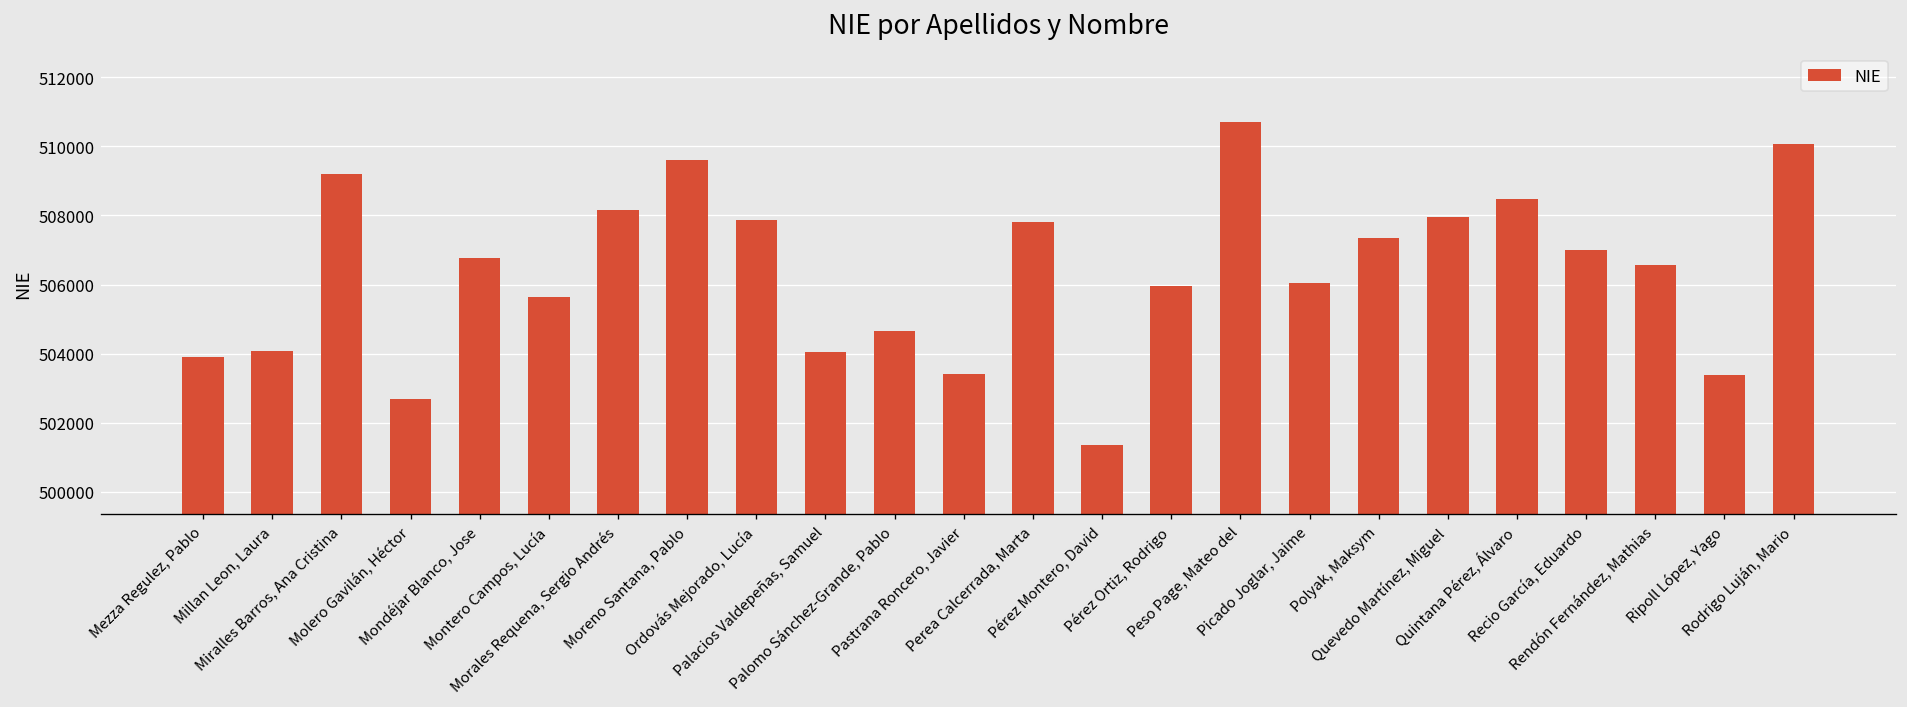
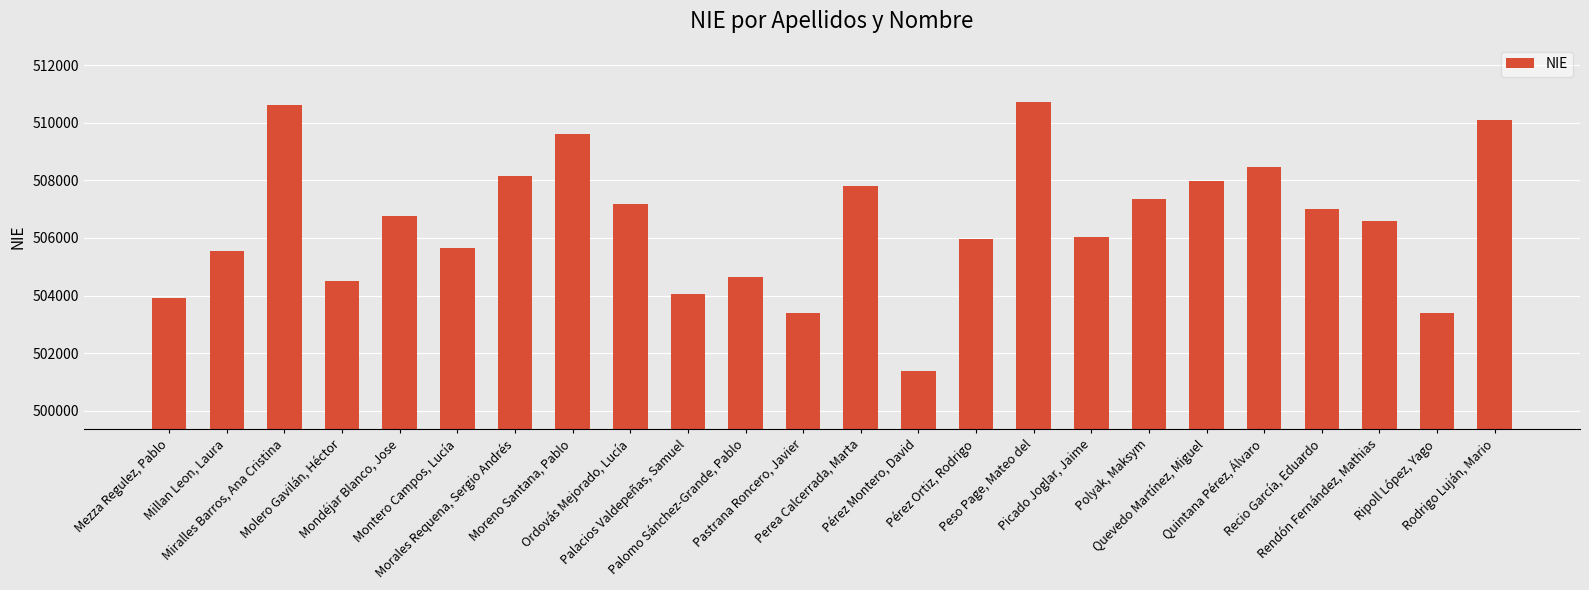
  {
    "Mezza Regulez, Pablo": 503900,
-   "Millan Leon, Laura": 504100,
-   "Miralles Barros, Ana Cristina": 509200,
-   "Molero Gavilán, Héctor": 502700,
+   "Millan Leon, Laura": 505600,
+   "Miralles Barros, Ana Cristina": 510600,
+   "Molero Gavilán, Héctor": 504500,
    "Mondéjar Blanco, Jose": 506800,
    "Montero Campos, Lucía": 505700,
    "Morales Requena, Sergio Andrés": 508100,
    "Moreno Santana, Pablo": 509600,
-   "Ordovás Mejorado, Lucía": 507900,
+   "Ordovás Mejorado, Lucía": 507200,
    "Palacios Valdepeñas, Samuel": 504100,
    "Palomo Sánchez-Grande, Pablo": 504700,
    "Pastrana Roncero, Javier": 503400,
    "Perea Calcerrada, Marta": 507800,
    "Pérez Montero, David": 501400,
    "Pérez Ortiz, Rodrigo": 506000,
    "Peso Page, Mateo del": 510700,
    "Picado Joglar, Jaime": 506000,
    "Polyak, Maksym": 507300,
    "Quevedo Martínez, Miguel": 508000,
    "Quintana Pérez, Álvaro": 508500,
    "Recio García, Eduardo": 507000,
    "Rendón Fernández, Mathias": 506600,
    "Ripoll López, Yago": 503400,
    "Rodrigo Luján, Mario": 510100
  }
